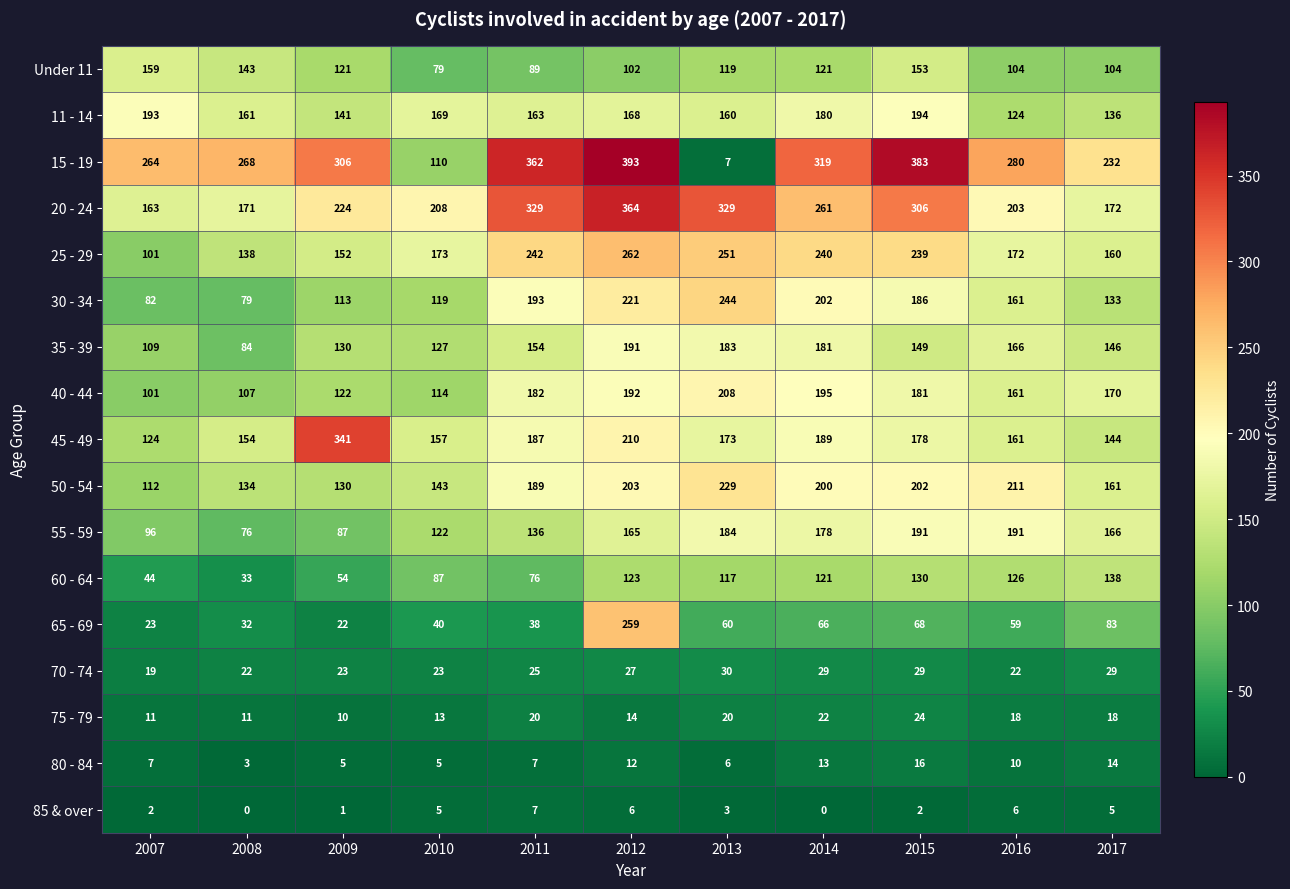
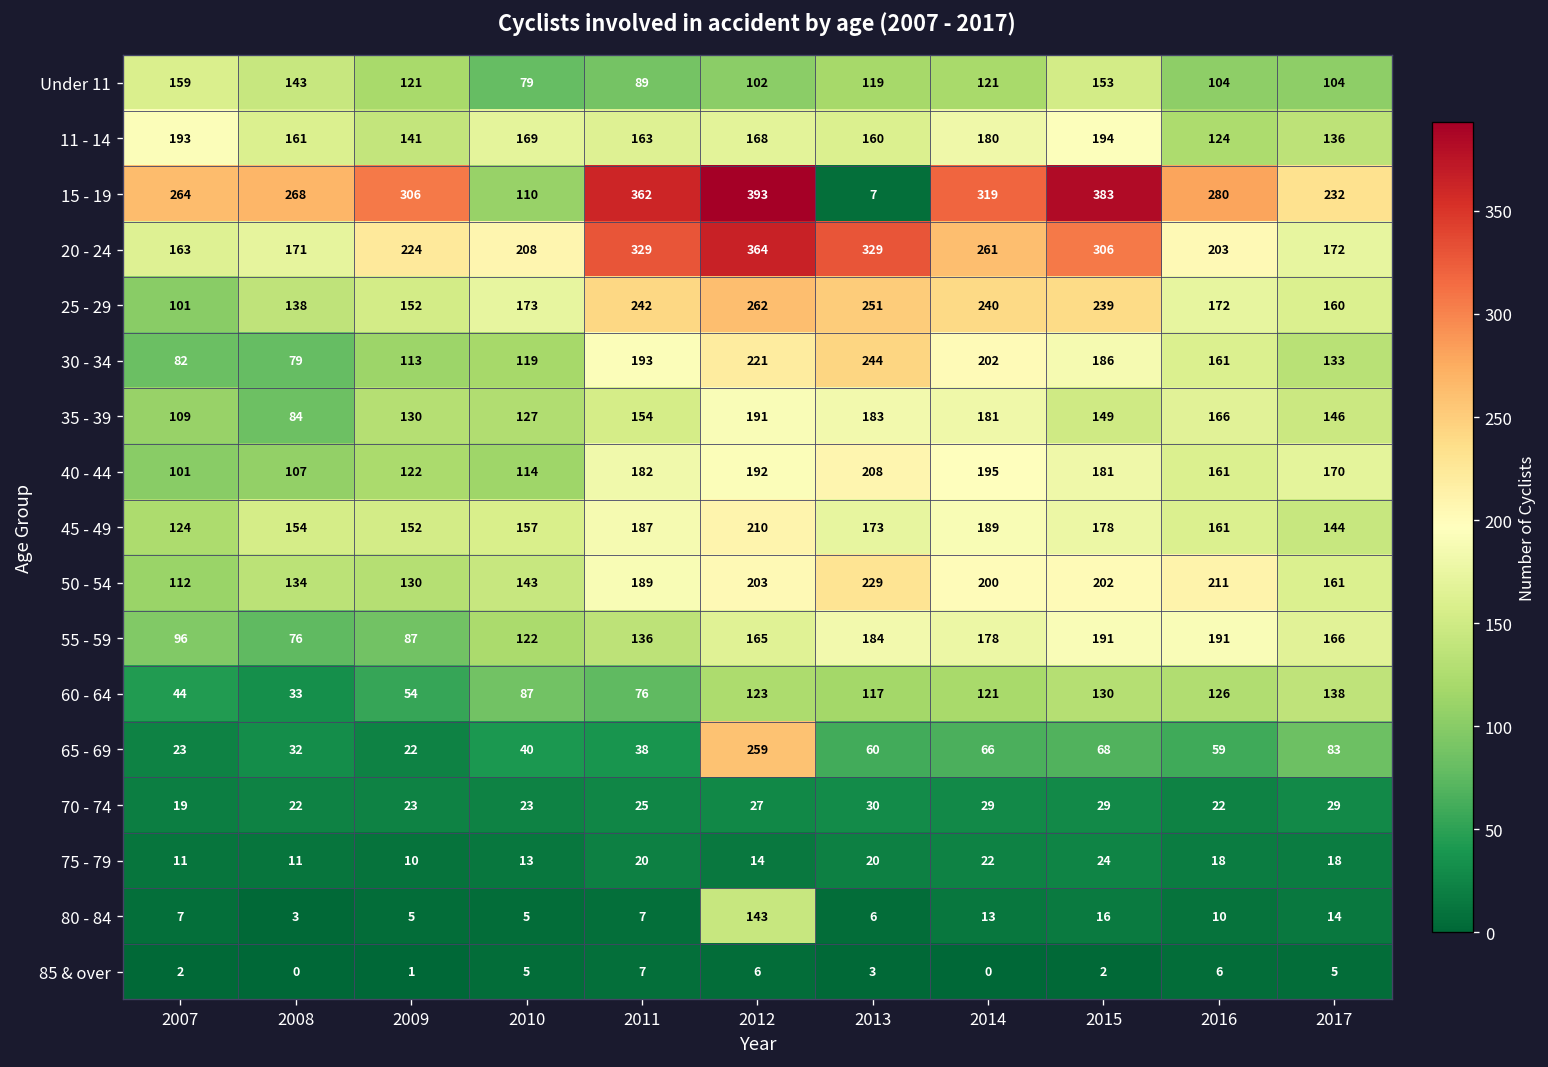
  {
    "Under 11": {
      "2007": 159,
      "2008": 143,
      "2009": 121,
      "2010": 79,
      "2011": 89,
      "2012": 102,
      "2013": 119,
      "2014": 121,
      "2015": 153,
      "2016": 104,
      "2017": 104
    },
    "11 - 14": {
      "2007": 193,
      "2008": 161,
      "2009": 141,
      "2010": 169,
      "2011": 163,
      "2012": 168,
      "2013": 160,
      "2014": 180,
      "2015": 194,
      "2016": 124,
      "2017": 136
    },
    "15 - 19": {
      "2007": 264,
      "2008": 268,
      "2009": 306,
      "2010": 110,
      "2011": 362,
      "2012": 393,
      "2013": 7,
      "2014": 319,
      "2015": 383,
      "2016": 280,
      "2017": 232
    },
    "20 - 24": {
      "2007": 163,
      "2008": 171,
      "2009": 224,
      "2010": 208,
      "2011": 329,
      "2012": 364,
      "2013": 329,
      "2014": 261,
      "2015": 306,
      "2016": 203,
      "2017": 172
    },
    "25 - 29": {
      "2007": 101,
      "2008": 138,
      "2009": 152,
      "2010": 173,
      "2011": 242,
      "2012": 262,
      "2013": 251,
      "2014": 240,
      "2015": 239,
      "2016": 172,
      "2017": 160
    },
    "30 - 34": {
      "2007": 82,
      "2008": 79,
      "2009": 113,
      "2010": 119,
      "2011": 193,
      "2012": 221,
      "2013": 244,
      "2014": 202,
      "2015": 186,
      "2016": 161,
      "2017": 133
    },
    "35 - 39": {
      "2007": 109,
      "2008": 84,
      "2009": 130,
      "2010": 127,
      "2011": 154,
      "2012": 191,
      "2013": 183,
      "2014": 181,
      "2015": 149,
      "2016": 166,
      "2017": 146
    },
    "40 - 44": {
      "2007": 101,
      "2008": 107,
      "2009": 122,
      "2010": 114,
      "2011": 182,
      "2012": 192,
      "2013": 208,
      "2014": 195,
      "2015": 181,
      "2016": 161,
      "2017": 170
    },
    "45 - 49": {
      "2007": 124,
      "2008": 154,
-     "2009": 341,
+     "2009": 152,
      "2010": 157,
      "2011": 187,
      "2012": 210,
      "2013": 173,
      "2014": 189,
      "2015": 178,
      "2016": 161,
      "2017": 144
    },
    "50 - 54": {
      "2007": 112,
      "2008": 134,
      "2009": 130,
      "2010": 143,
      "2011": 189,
      "2012": 203,
      "2013": 229,
      "2014": 200,
      "2015": 202,
      "2016": 211,
      "2017": 161
    },
    "55 - 59": {
      "2007": 96,
      "2008": 76,
      "2009": 87,
      "2010": 122,
      "2011": 136,
      "2012": 165,
      "2013": 184,
      "2014": 178,
      "2015": 191,
      "2016": 191,
      "2017": 166
    },
    "60 - 64": {
      "2007": 44,
      "2008": 33,
      "2009": 54,
      "2010": 87,
      "2011": 76,
      "2012": 123,
      "2013": 117,
      "2014": 121,
      "2015": 130,
      "2016": 126,
      "2017": 138
    },
    "65 - 69": {
      "2007": 23,
      "2008": 32,
      "2009": 22,
      "2010": 40,
      "2011": 38,
      "2012": 259,
      "2013": 60,
      "2014": 66,
      "2015": 68,
      "2016": 59,
      "2017": 83
    },
    "70 - 74": {
      "2007": 19,
      "2008": 22,
      "2009": 23,
      "2010": 23,
      "2011": 25,
      "2012": 27,
      "2013": 30,
      "2014": 29,
      "2015": 29,
      "2016": 22,
      "2017": 29
    },
    "75 - 79": {
      "2007": 11,
      "2008": 11,
      "2009": 10,
      "2010": 13,
      "2011": 20,
      "2012": 14,
      "2013": 20,
      "2014": 22,
      "2015": 24,
      "2016": 18,
      "2017": 18
    },
    "80 - 84": {
      "2007": 7,
      "2008": 3,
      "2009": 5,
      "2010": 5,
      "2011": 7,
-     "2012": 12,
+     "2012": 143,
      "2013": 6,
      "2014": 13,
      "2015": 16,
      "2016": 10,
      "2017": 14
    },
    "85 & over": {
      "2007": 2,
      "2008": 0,
      "2009": 1,
      "2010": 5,
      "2011": 7,
      "2012": 6,
      "2013": 3,
      "2014": 0,
      "2015": 2,
      "2016": 6,
      "2017": 5
    }
  }
